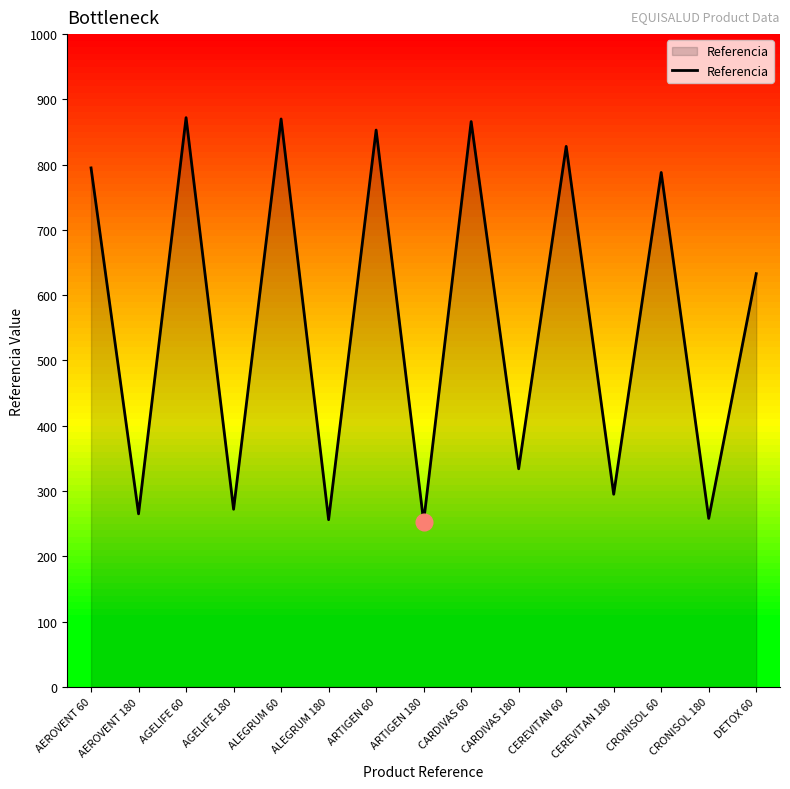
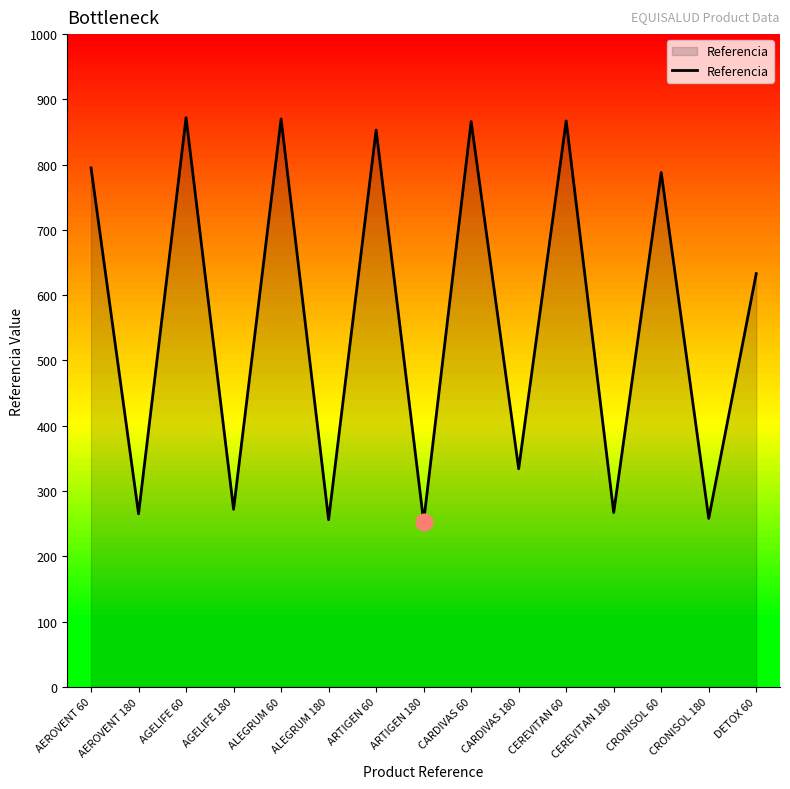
  {
    "Referencia": {
      "AEROVENT 60": 800,
      "AEROVENT 180": 270,
      "AGELIFE 60": 870,
      "AGELIFE 180": 270,
      "ALEGRUM 60": 870,
      "ALEGRUM 180": 260,
      "ARTIGEN 60": 850,
      "CARDIVAS 60": 870,
      "CARDIVAS 180": 330,
-     "CEREVITAN 60": 830,
-     "CEREVITAN 180": 300,
+     "CEREVITAN 60": 870,
+     "CEREVITAN 180": 270,
      "CRONISOL 60": 790,
      "CRONISOL 180": 260,
      "DETOX 60": 630
    }
  }
